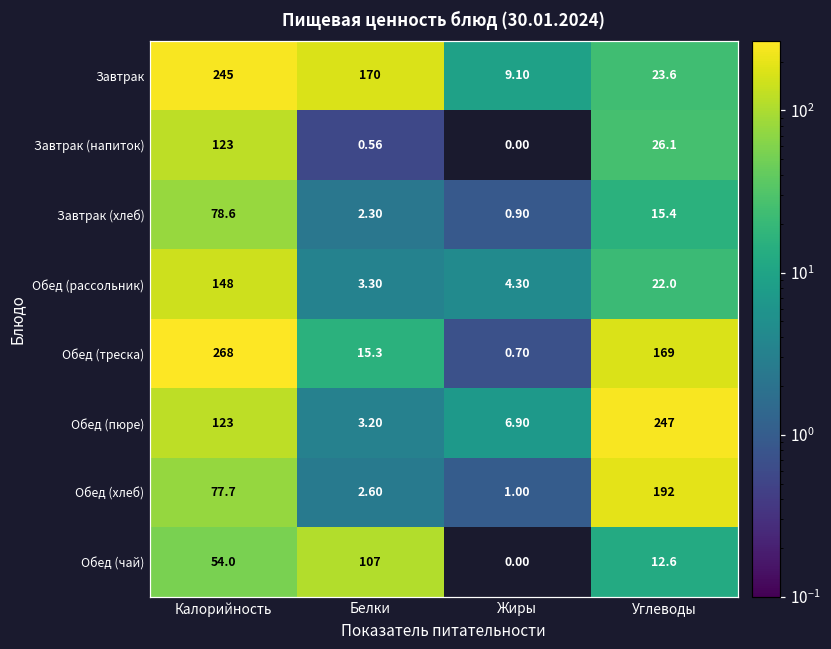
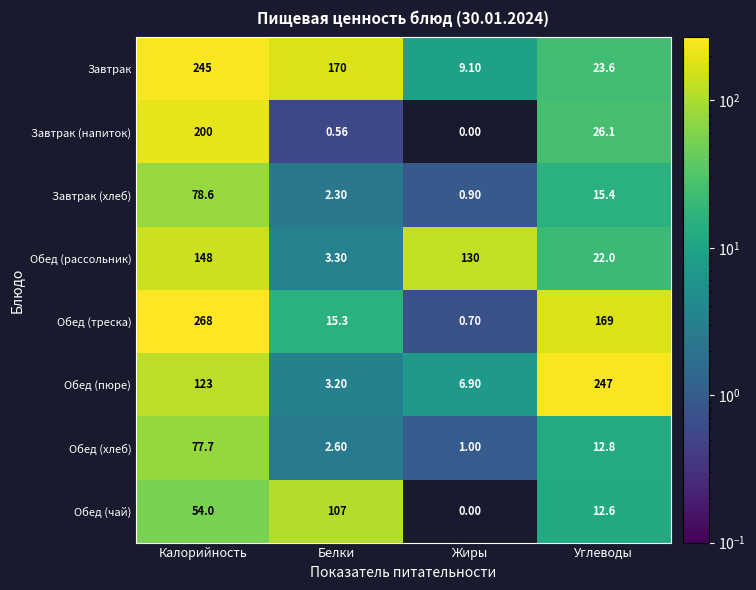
  {
    "Завтрак": {
      "Калорийность": 245,
      "Белки": 170,
      "Жиры": 9.10,
      "Углеводы": 23.6
    },
    "Завтрак (напиток)": {
-     "Калорийность": 123,
+     "Калорийность": 200,
      "Белки": 0.56,
      "Жиры": 0.00,
      "Углеводы": 26.1
    },
    "Завтрак (хлеб)": {
      "Калорийность": 78.6,
      "Белки": 2.30,
      "Жиры": 0.90,
      "Углеводы": 15.4
    },
    "Обед (рассольник)": {
      "Калорийность": 148,
      "Белки": 3.30,
-     "Жиры": 4.30,
+     "Жиры": 130,
      "Углеводы": 22.0
    },
    "Обед (треска)": {
      "Калорийность": 268,
      "Белки": 15.3,
      "Жиры": 0.70,
      "Углеводы": 169
    },
    "Обед (пюре)": {
      "Калорийность": 123,
      "Белки": 3.20,
      "Жиры": 6.90,
      "Углеводы": 247
    },
    "Обед (хлеб)": {
      "Калорийность": 77.7,
      "Белки": 2.60,
      "Жиры": 1.00,
-     "Углеводы": 192
+     "Углеводы": 12.8
    },
    "Обед (чай)": {
      "Калорийность": 54.0,
      "Белки": 107,
      "Жиры": 0.00,
      "Углеводы": 12.6
    }
  }
